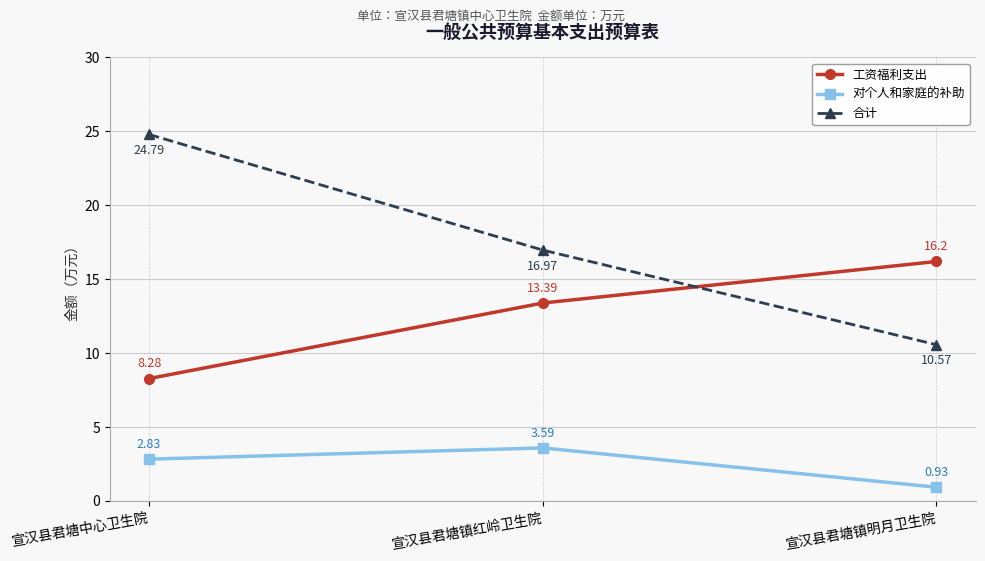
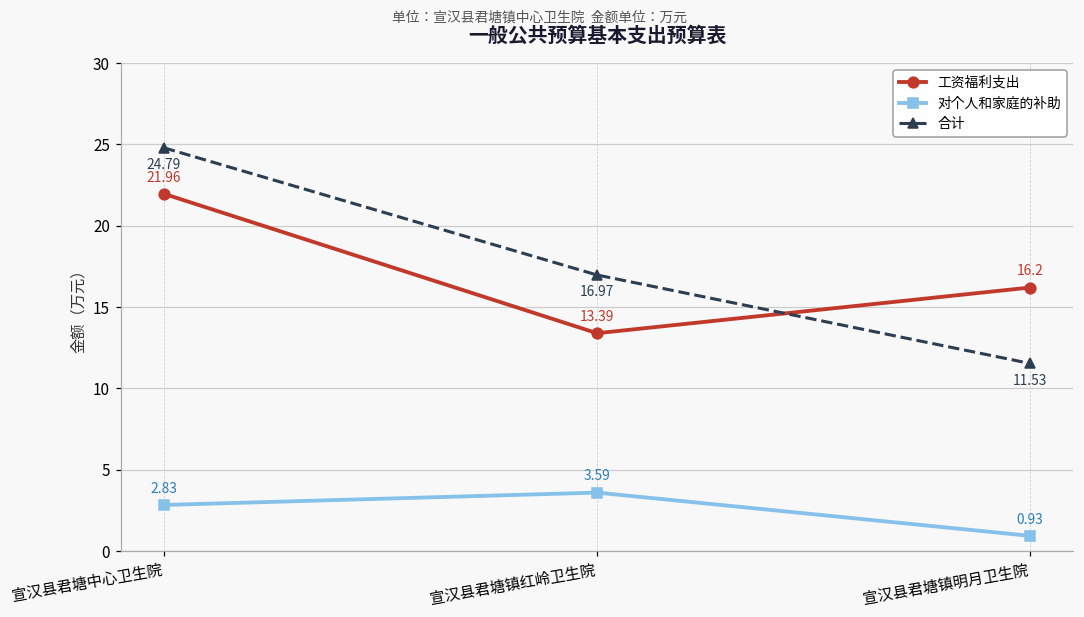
  {
    "工资福利支出": {
-     "宣汉县君塘中心卫生院": 8.28,
+     "宣汉县君塘中心卫生院": 21.96,
      "宣汉县君塘镇红岭卫生院": 13.39,
      "宣汉县君塘镇明月卫生院": 16.2
    },
    "对个人和家庭的补助": {
      "宣汉县君塘中心卫生院": 2.83,
      "宣汉县君塘镇红岭卫生院": 3.59,
      "宣汉县君塘镇明月卫生院": 0.93
    },
    "合计": {
      "宣汉县君塘中心卫生院": 24.79,
      "宣汉县君塘镇红岭卫生院": 16.97,
-     "宣汉县君塘镇明月卫生院": 10.57
+     "宣汉县君塘镇明月卫生院": 11.53
    }
  }
